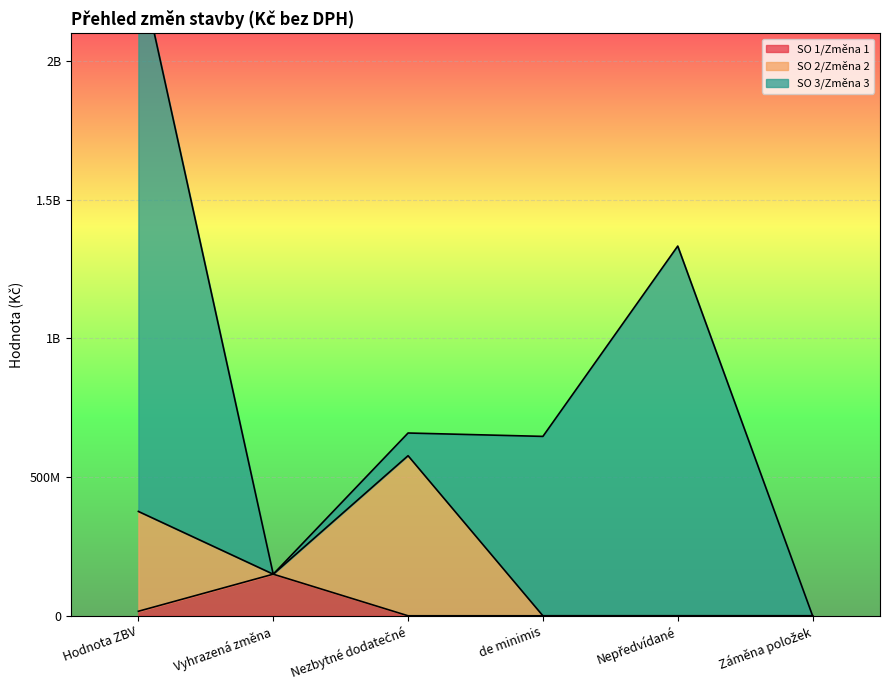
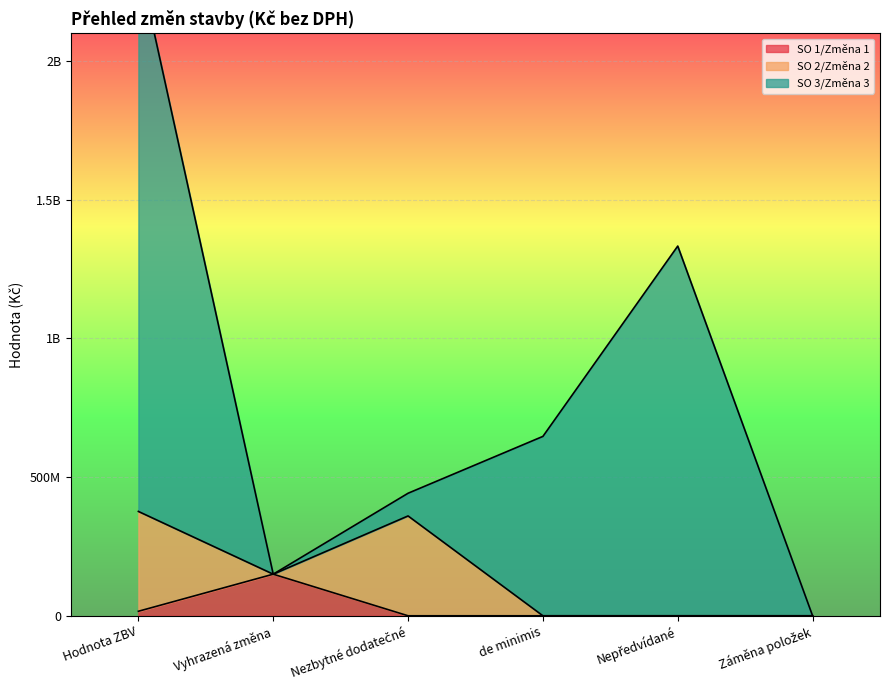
  {
    "SO 1/Změna 1": {
      "Hodnota ZBV": 20000000,
      "Nezbytné dodatečné": 0
    },
    "SO 2/Změna 2": {
      "Hodnota ZBV": 360000000,
-     "Nezbytné dodatečné": 580000000
+     "Nezbytné dodatečné": 360000000
    },
    "SO 3/Změna 3": {
      "Nezbytné dodatečné": 80000000,
      "de minimis": 650000000,
      "Nepředvídané": 1330000000
    }
  }
